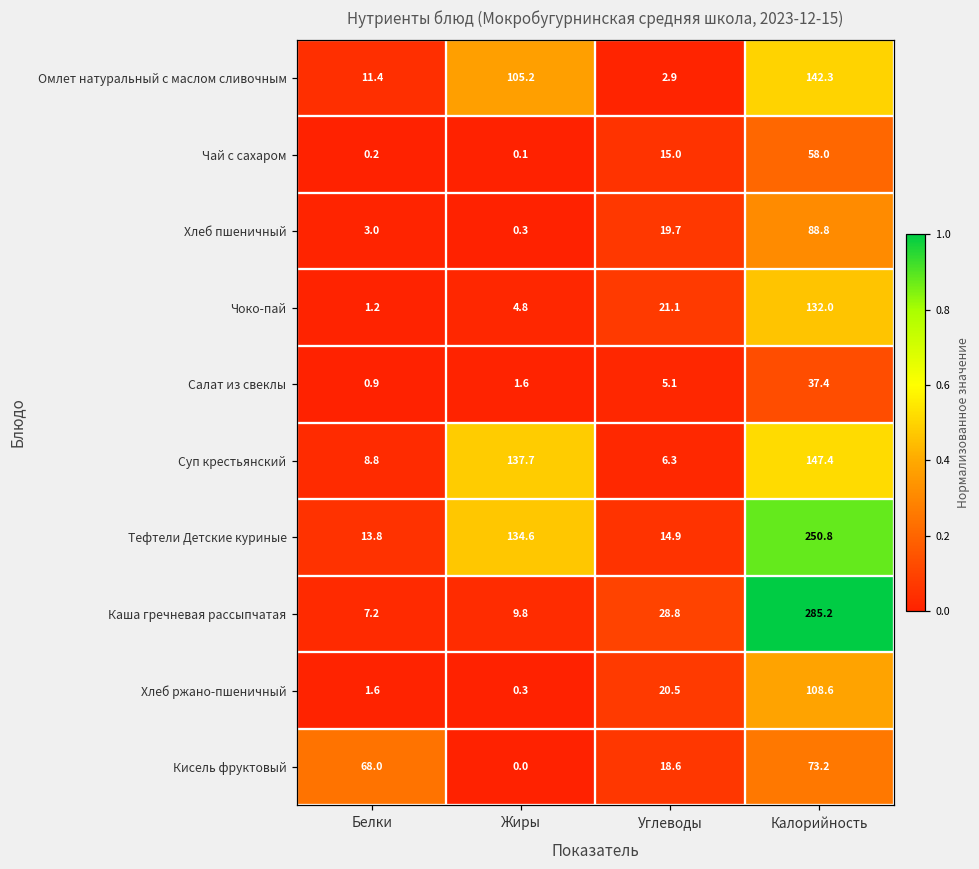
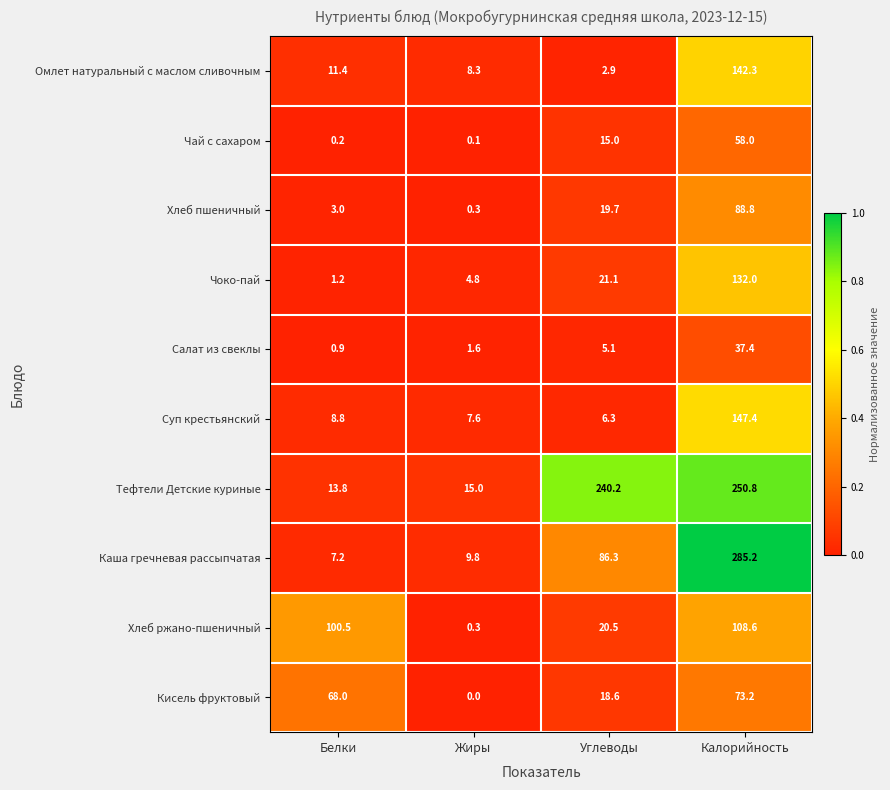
  {
    "Омлет натуральный с маслом сливочным": {
      "Белки": 11.4,
-     "Жиры": 105.2,
+     "Жиры": 8.3,
      "Углеводы": 2.9,
      "Калорийность": 142.3
    },
    "Чай с сахаром": {
      "Белки": 0.2,
      "Жиры": 0.1,
      "Углеводы": 15.0,
      "Калорийность": 58.0
    },
    "Хлеб пшеничный": {
      "Белки": 3.0,
      "Жиры": 0.3,
      "Углеводы": 19.7,
      "Калорийность": 88.8
    },
    "Чоко-пай": {
      "Белки": 1.2,
      "Жиры": 4.8,
      "Углеводы": 21.1,
      "Калорийность": 132.0
    },
    "Салат из свеклы": {
      "Белки": 0.9,
      "Жиры": 1.6,
      "Углеводы": 5.1,
      "Калорийность": 37.4
    },
    "Суп крестьянский": {
      "Белки": 8.8,
-     "Жиры": 137.7,
+     "Жиры": 7.6,
      "Углеводы": 6.3,
      "Калорийность": 147.4
    },
    "Тефтели Детские куриные": {
      "Белки": 13.8,
-     "Жиры": 134.6,
-     "Углеводы": 14.9,
+     "Жиры": 15.0,
+     "Углеводы": 240.2,
      "Калорийность": 250.8
    },
    "Каша гречневая рассыпчатая": {
      "Белки": 7.2,
      "Жиры": 9.8,
-     "Углеводы": 28.8,
+     "Углеводы": 86.3,
      "Калорийность": 285.2
    },
    "Хлеб ржано-пшеничный": {
-     "Белки": 1.6,
+     "Белки": 100.5,
      "Жиры": 0.3,
      "Углеводы": 20.5,
      "Калорийность": 108.6
    },
    "Кисель фруктовый": {
      "Белки": 68.0,
      "Жиры": 0.0,
      "Углеводы": 18.6,
      "Калорийность": 73.2
    }
  }
